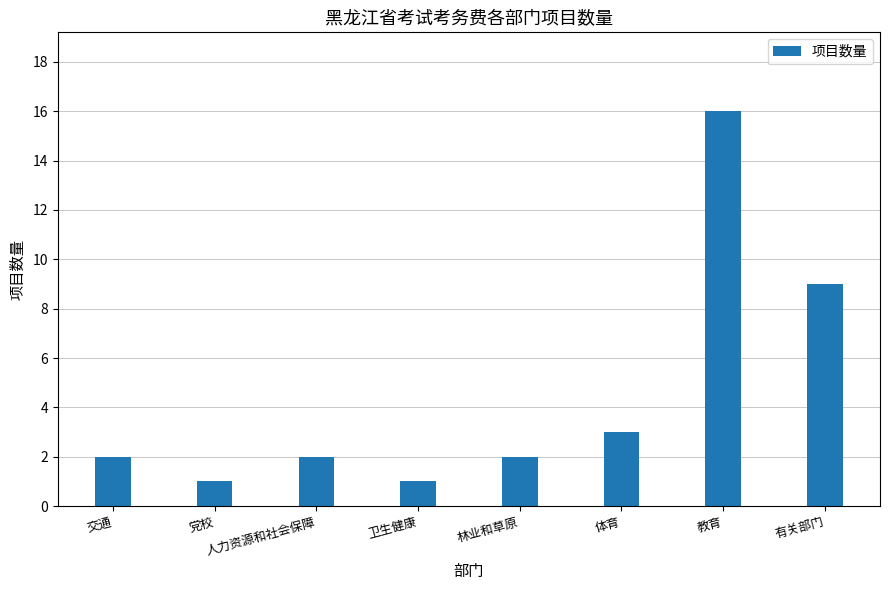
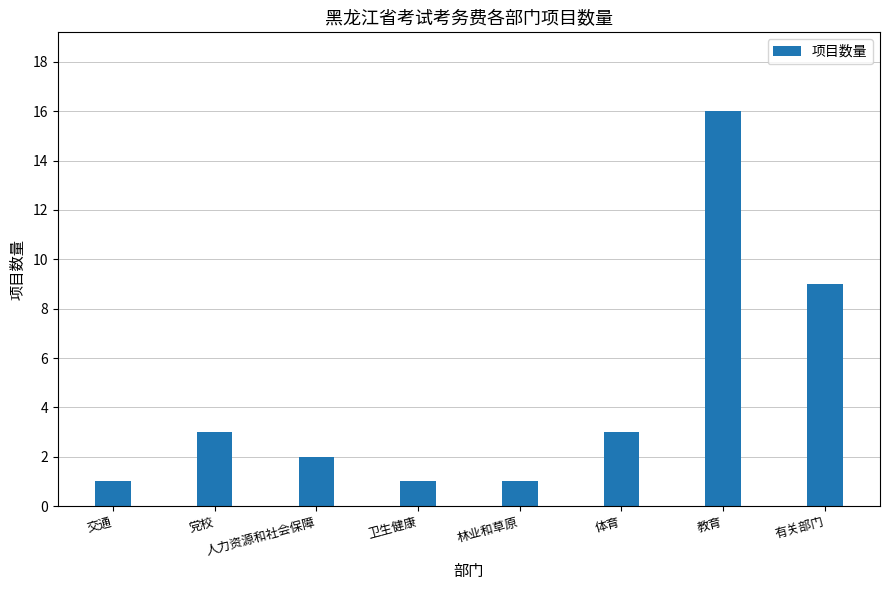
  {
-   "交通": 2,
-   "党校": 1,
+   "交通": 1,
+   "党校": 3,
    "人力资源和社会保障": 2,
    "卫生健康": 1,
-   "林业和草原": 2,
+   "林业和草原": 1,
    "体育": 3,
    "教育": 16,
    "有关部门": 9
  }
